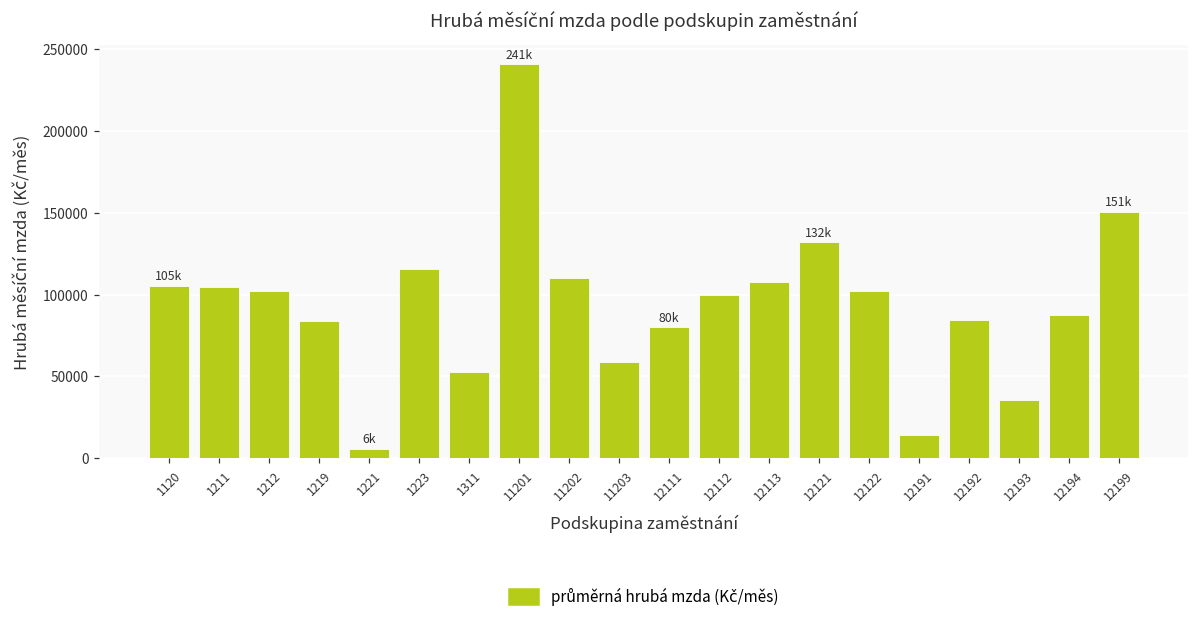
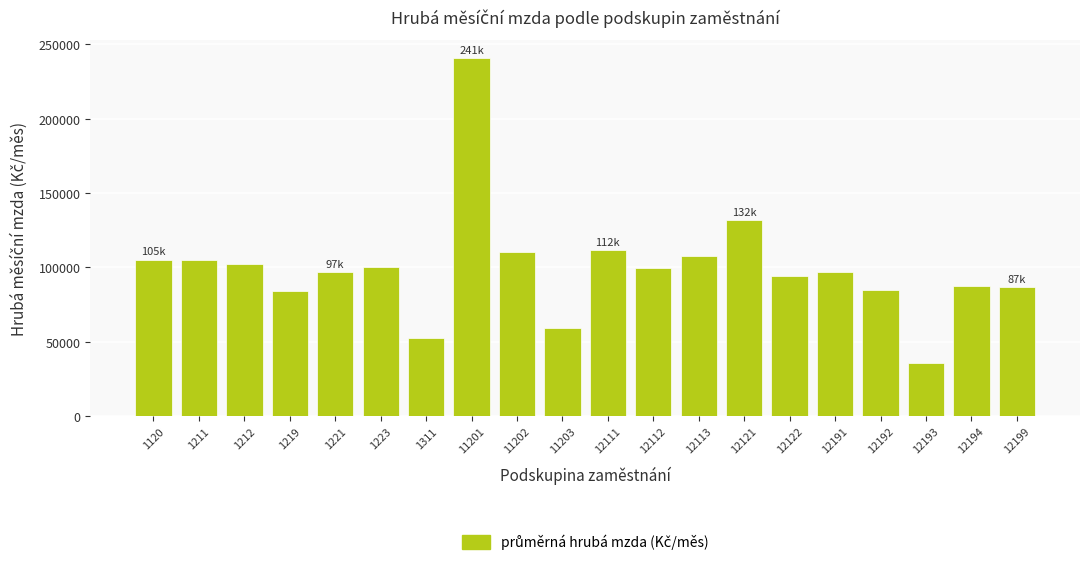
  {
    "1120": "105k",
-   "1221": "6k",
-   "1223": "116000",
+   "1221": "97k",
+   "1223": "100000",
    "11201": "241k",
-   "12111": "80k",
+   "12111": "112k",
    "12121": "132k",
-   "12122": "102000",
-   "12191": "15000",
-   "12199": "151k"
+   "12122": "94000",
+   "12191": "97000",
+   "12199": "87k"
  }
